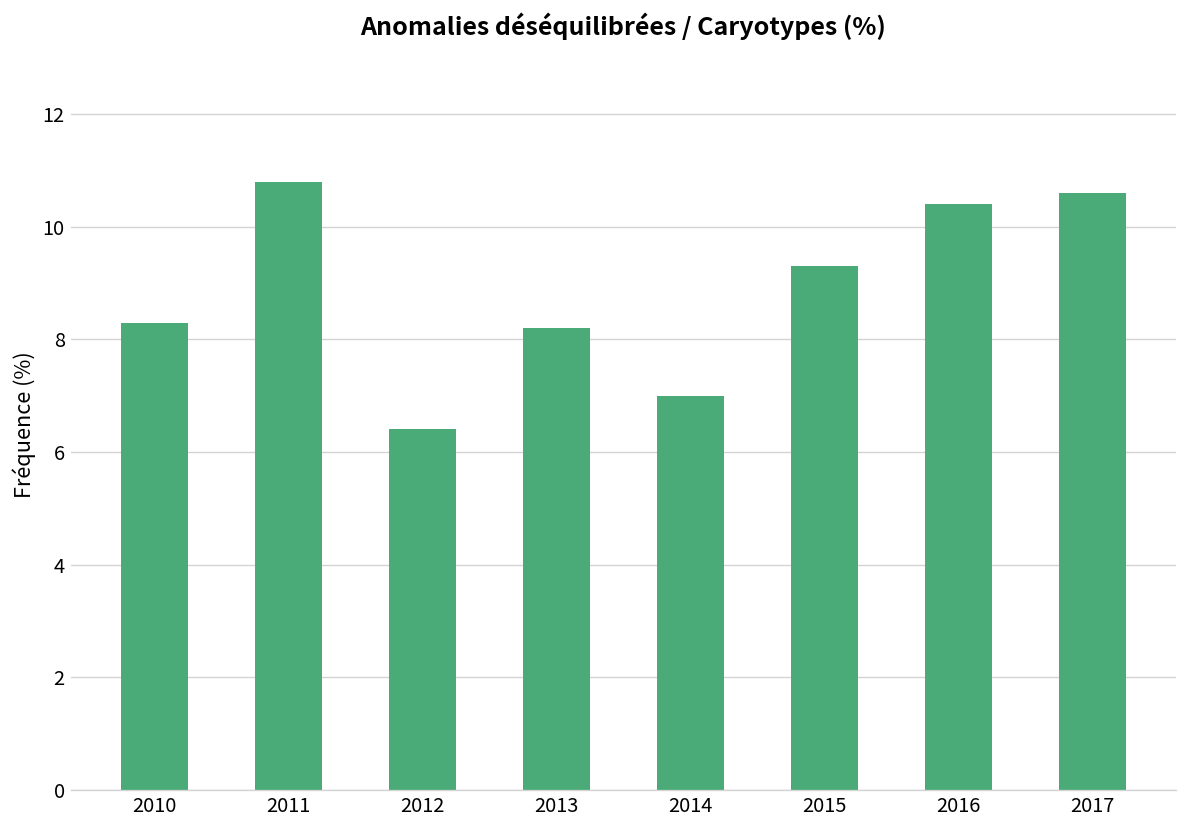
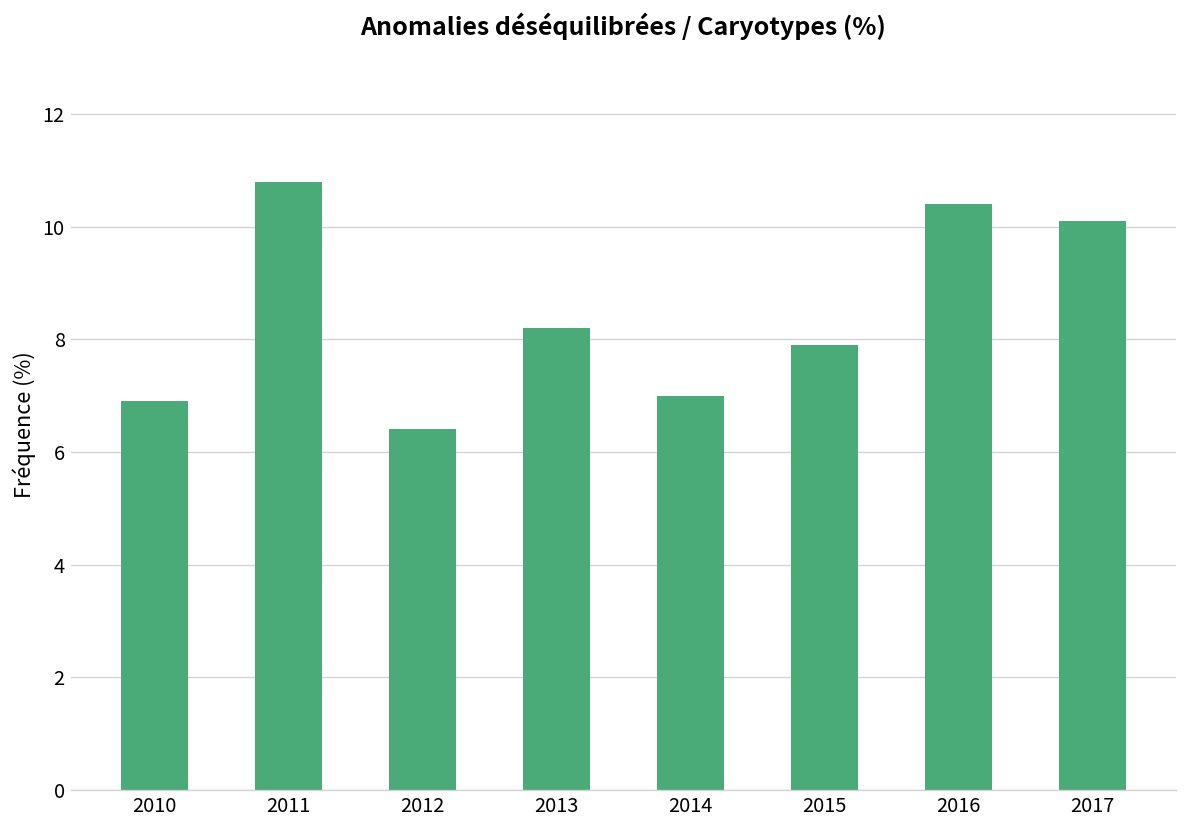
  {
-   "2010": 8.3,
+   "2010": 6.9,
    "2011": 10.8,
    "2012": 6.4,
    "2013": 8.2,
    "2014": 7.0,
-   "2015": 9.3,
+   "2015": 7.9,
    "2016": 10.4,
-   "2017": 10.6
+   "2017": 10.1
  }
